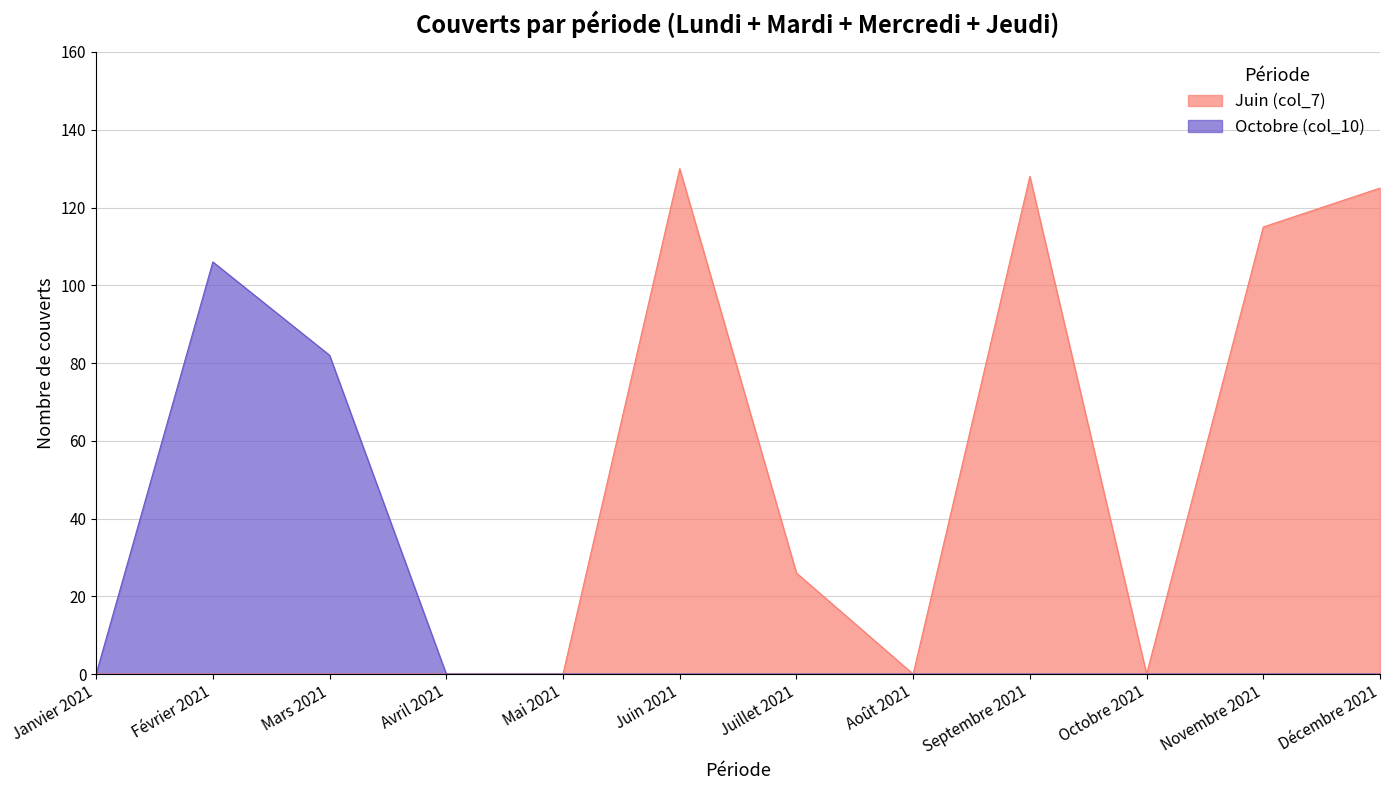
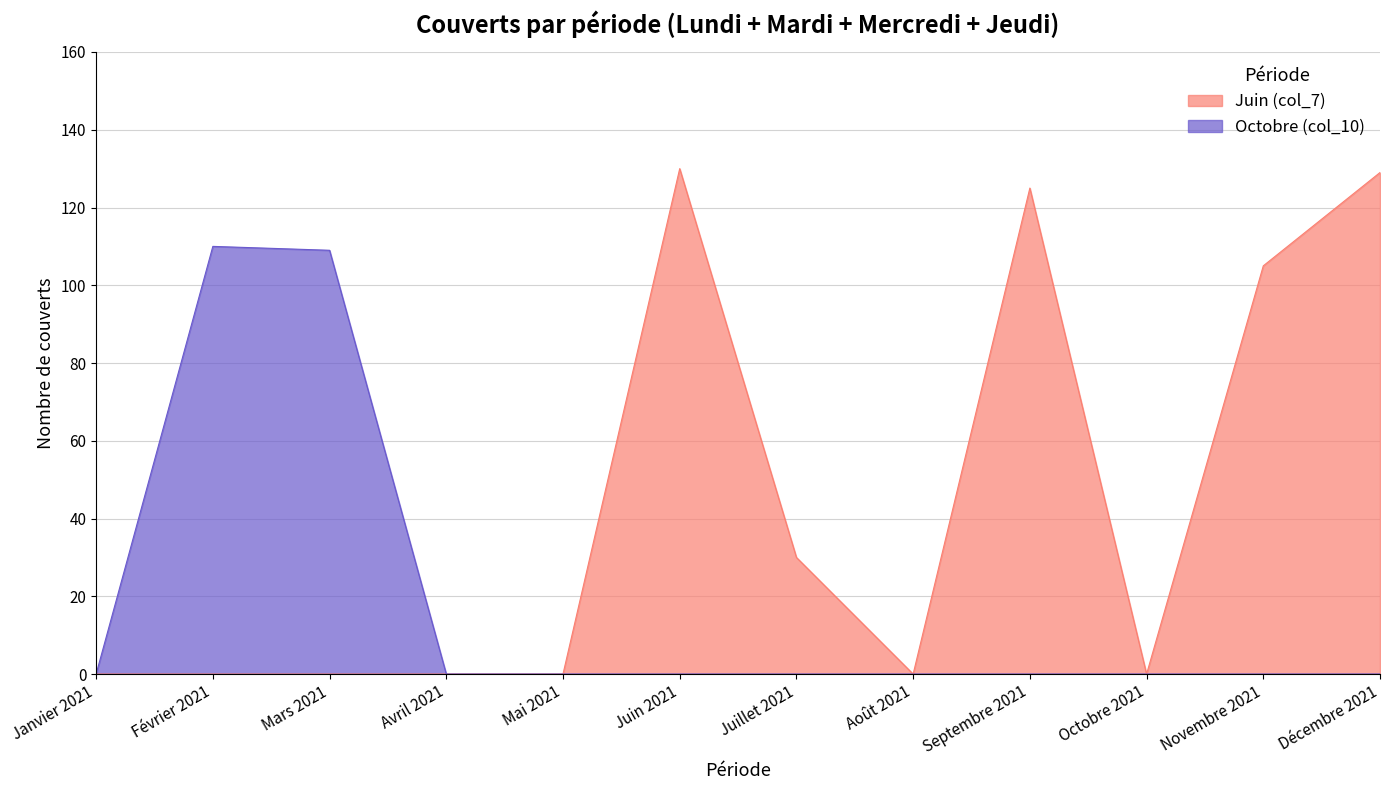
  {
    "Juin (col_7)": {
      "Février 2021": 0,
      "Mars 2021": 0,
      "Juin 2021": 130,
-     "Juillet 2021": 26,
-     "Septembre 2021": 128,
-     "Novembre 2021": 115,
-     "Décembre 2021": 125
+     "Juillet 2021": 30,
+     "Septembre 2021": 125,
+     "Novembre 2021": 105,
+     "Décembre 2021": 129
    },
    "Octobre (col_10)": {
-     "Février 2021": 106,
-     "Mars 2021": 82,
+     "Février 2021": 110,
+     "Mars 2021": 109,
      "Juin 2021": 0,
      "Juillet 2021": 0,
      "Septembre 2021": 0,
      "Novembre 2021": 0,
      "Décembre 2021": 0
    }
  }
